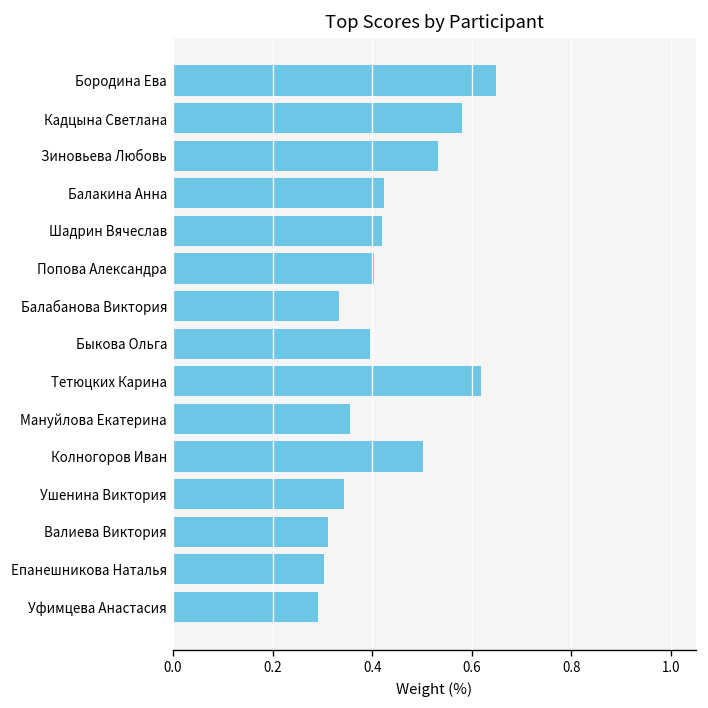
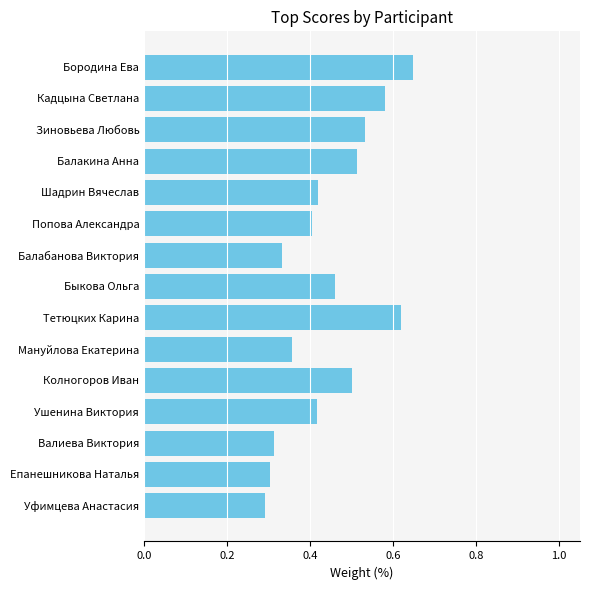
  {
    "Бородина Ева": 0.65,
    "Кадцына Светлана": 0.58,
    "Зиновьева Любовь": 0.53,
-   "Балакина Анна": 0.42,
+   "Балакина Анна": 0.51,
    "Шадрин Вячеслав": 0.42,
    "Попова Александра": 0.40,
    "Балабанова Виктория": 0.33,
-   "Быкова Ольга": 0.40,
+   "Быкова Ольга": 0.46,
    "Тетюцких Карина": 0.62,
    "Мануйлова Екатерина": 0.36,
    "Колногоров Иван": 0.50,
-   "Ушенина Виктория": 0.34,
+   "Ушенина Виктория": 0.42,
    "Валиева Виктория": 0.31,
    "Епанешникова Наталья": 0.30,
    "Уфимцева Анастасия": 0.29
  }
